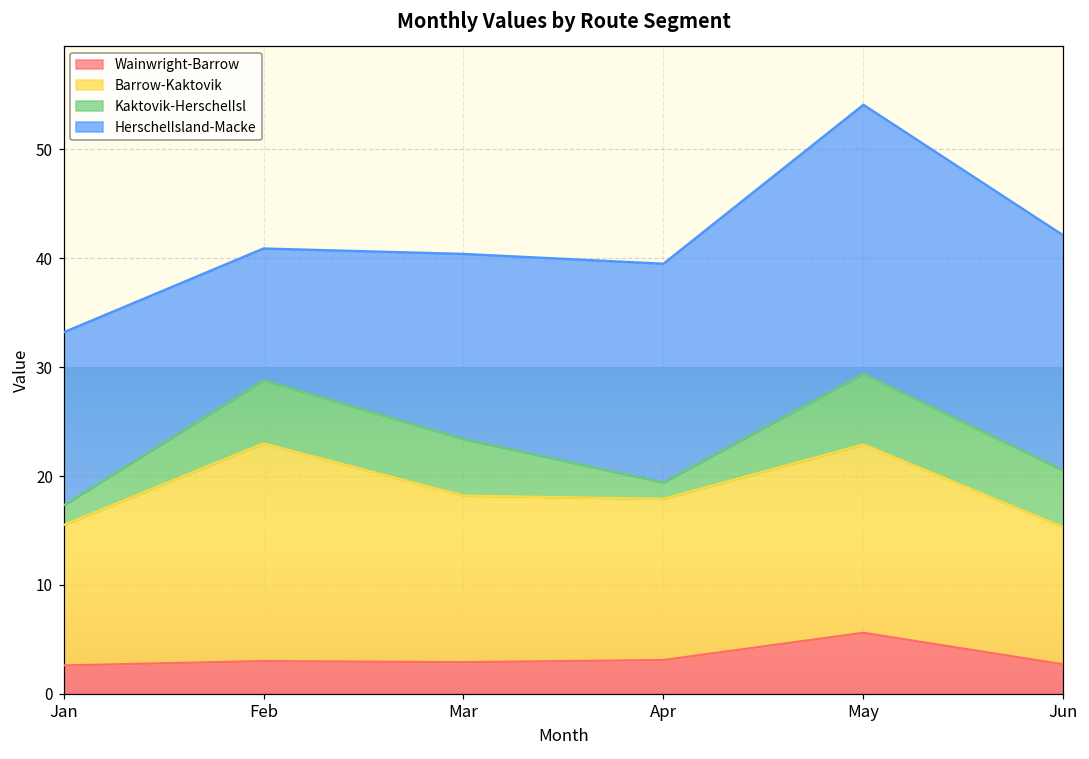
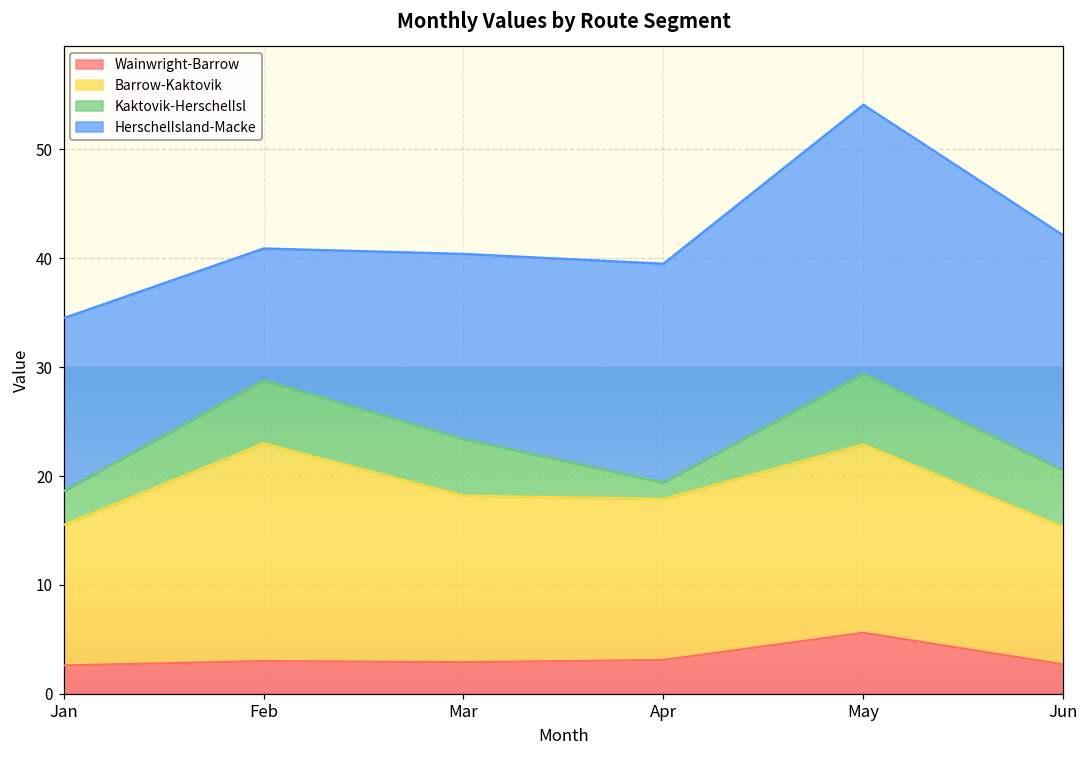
  {
    "Wainwright-Barrow": {
      "Jan": 3,
      "Feb": 3,
      "Mar": 3,
      "Apr": 3,
      "May": 6,
      "Jun": 3
    },
    "Barrow-Kaktovik": {
      "Jan": 13,
      "Feb": 20,
      "Mar": 15,
      "Apr": 15,
      "May": 17,
      "Jun": 13
    },
    "Kaktovik-HerschelIsl": {
-     "Jan": 2,
+     "Jan": 3,
      "Feb": 6,
      "Mar": 5,
      "Apr": 2,
      "May": 7,
      "Jun": 5
    },
    "HerschelIsland-Macke": {
      "Jan": 16,
      "Feb": 12,
      "Mar": 17,
      "Apr": 20,
      "May": 25,
      "Jun": 22
    }
  }
